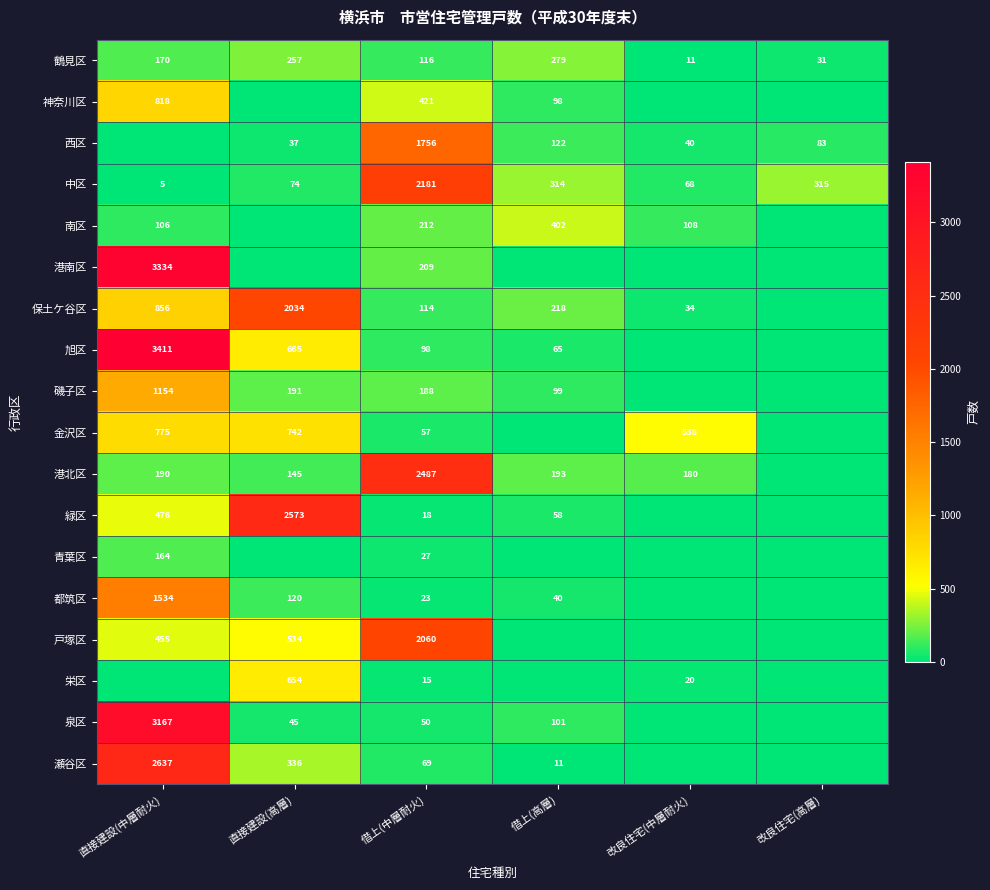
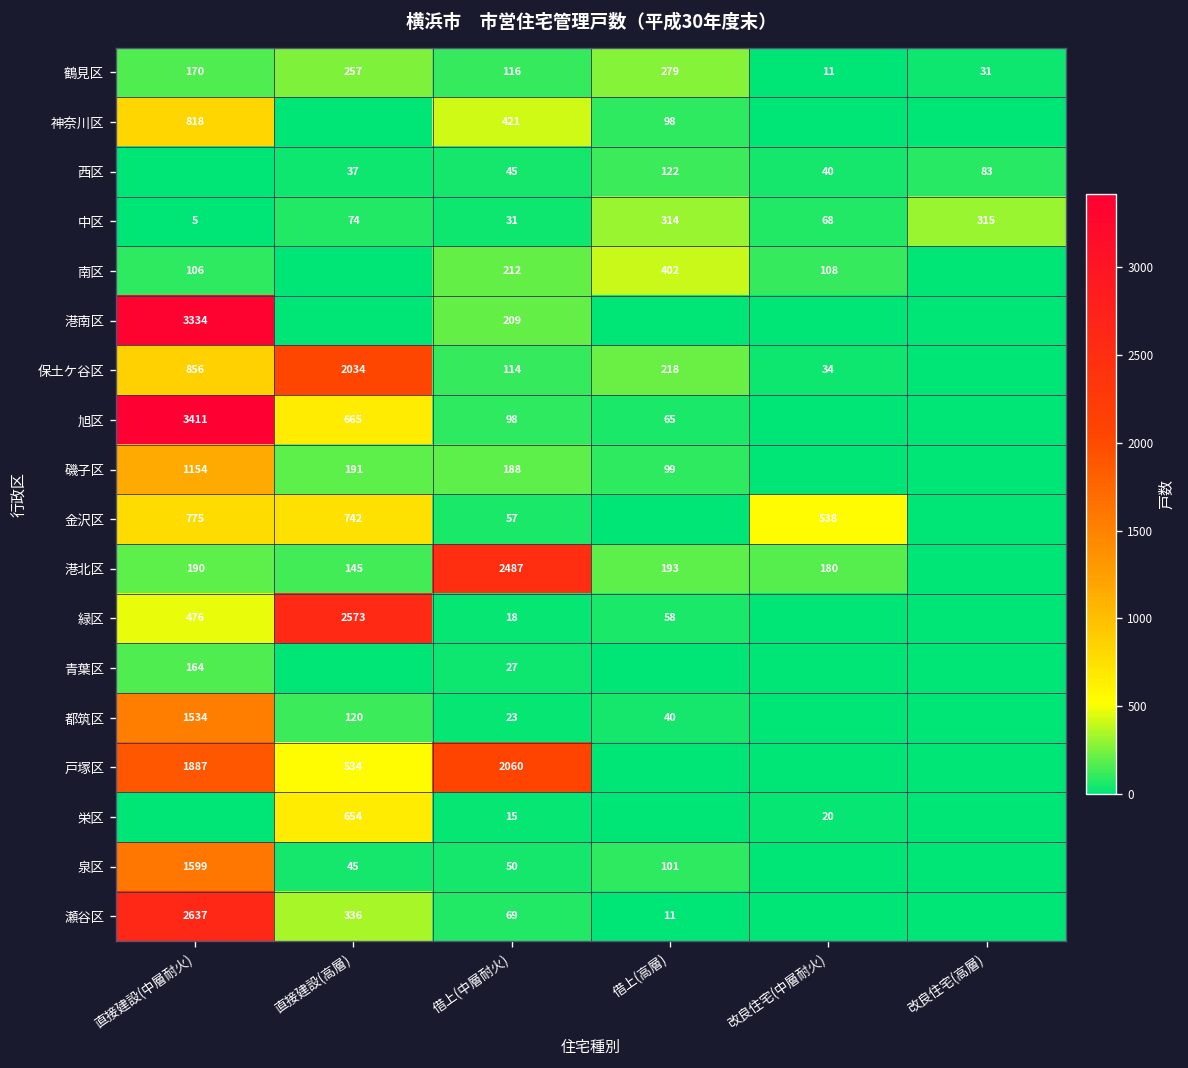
  {
    "鶴見区": {
      "直接建設(中層耐火)": 170,
      "直接建設(高層)": 257,
      "借上(中層耐火)": 116,
      "借上(高層)": 279,
      "改良住宅(中層耐火)": 11,
      "改良住宅(高層)": 31
    },
    "神奈川区": {
      "直接建設(中層耐火)": 818,
      "借上(中層耐火)": 421,
      "借上(高層)": 98
    },
    "西区": {
      "直接建設(高層)": 37,
-     "借上(中層耐火)": 1756,
+     "借上(中層耐火)": 45,
      "借上(高層)": 122,
      "改良住宅(中層耐火)": 40,
      "改良住宅(高層)": 83
    },
    "中区": {
      "直接建設(中層耐火)": 5,
      "直接建設(高層)": 74,
-     "借上(中層耐火)": 2181,
+     "借上(中層耐火)": 31,
      "借上(高層)": 314,
      "改良住宅(中層耐火)": 68,
      "改良住宅(高層)": 315
    },
    "南区": {
      "直接建設(中層耐火)": 106,
      "借上(中層耐火)": 212,
      "借上(高層)": 402,
      "改良住宅(中層耐火)": 108
    },
    "港南区": {
      "直接建設(中層耐火)": 3334,
      "借上(中層耐火)": 209
    },
    "保土ケ谷区": {
      "直接建設(中層耐火)": 856,
      "直接建設(高層)": 2034,
      "借上(中層耐火)": 114,
      "借上(高層)": 218,
      "改良住宅(中層耐火)": 34
    },
    "旭区": {
      "直接建設(中層耐火)": 3411,
      "直接建設(高層)": 665,
      "借上(中層耐火)": 98,
      "借上(高層)": 65
    },
    "磯子区": {
      "直接建設(中層耐火)": 1154,
      "直接建設(高層)": 191,
      "借上(中層耐火)": 188,
      "借上(高層)": 99
    },
    "金沢区": {
      "直接建設(中層耐火)": 775,
      "直接建設(高層)": 742,
      "借上(中層耐火)": 57,
      "改良住宅(中層耐火)": 538
    },
    "港北区": {
      "直接建設(中層耐火)": 190,
      "直接建設(高層)": 145,
      "借上(中層耐火)": 2487,
      "借上(高層)": 193,
      "改良住宅(中層耐火)": 180
    },
    "緑区": {
      "直接建設(中層耐火)": 476,
      "直接建設(高層)": 2573,
      "借上(中層耐火)": 18,
      "借上(高層)": 58
    },
    "青葉区": {
      "直接建設(中層耐火)": 164,
      "借上(中層耐火)": 27
    },
    "都筑区": {
      "直接建設(中層耐火)": 1534,
      "直接建設(高層)": 120,
      "借上(中層耐火)": 23,
      "借上(高層)": 40
    },
    "戸塚区": {
-     "直接建設(中層耐火)": 455,
+     "直接建設(中層耐火)": 1887,
      "直接建設(高層)": 534,
      "借上(中層耐火)": 2060
    },
    "栄区": {
      "直接建設(高層)": 654,
      "借上(中層耐火)": 15,
      "改良住宅(中層耐火)": 20
    },
    "泉区": {
-     "直接建設(中層耐火)": 3167,
+     "直接建設(中層耐火)": 1599,
      "直接建設(高層)": 45,
      "借上(中層耐火)": 50,
      "借上(高層)": 101
    },
    "瀬谷区": {
      "直接建設(中層耐火)": 2637,
      "直接建設(高層)": 336,
      "借上(中層耐火)": 69,
      "借上(高層)": 11
    }
  }
